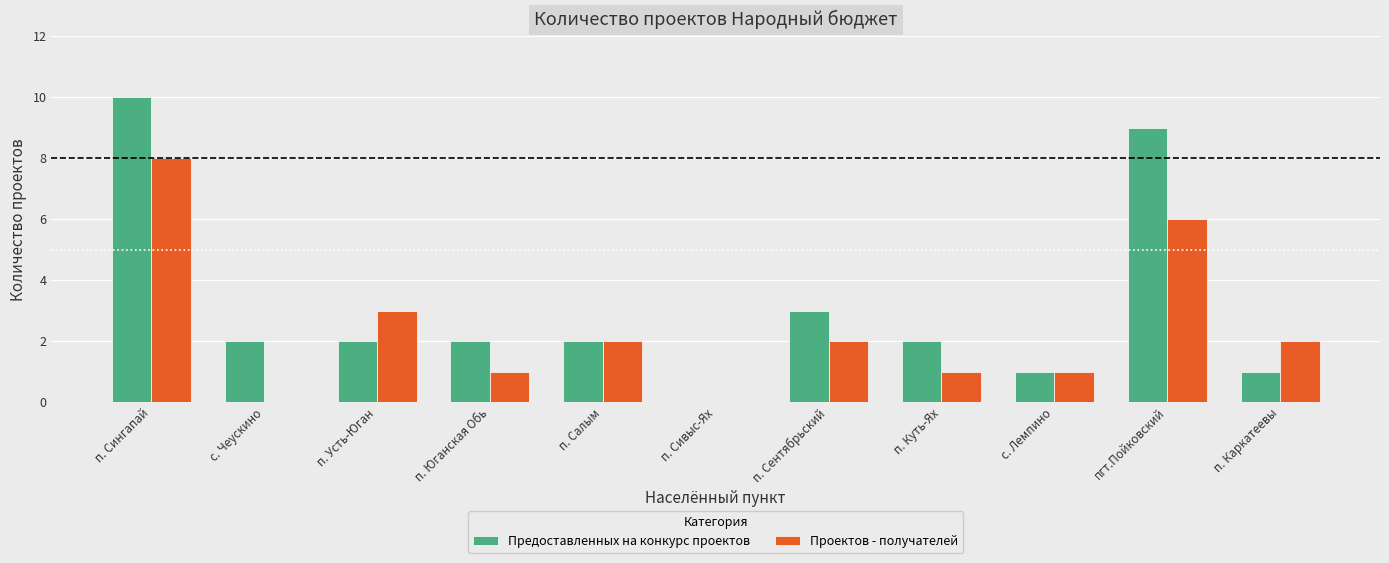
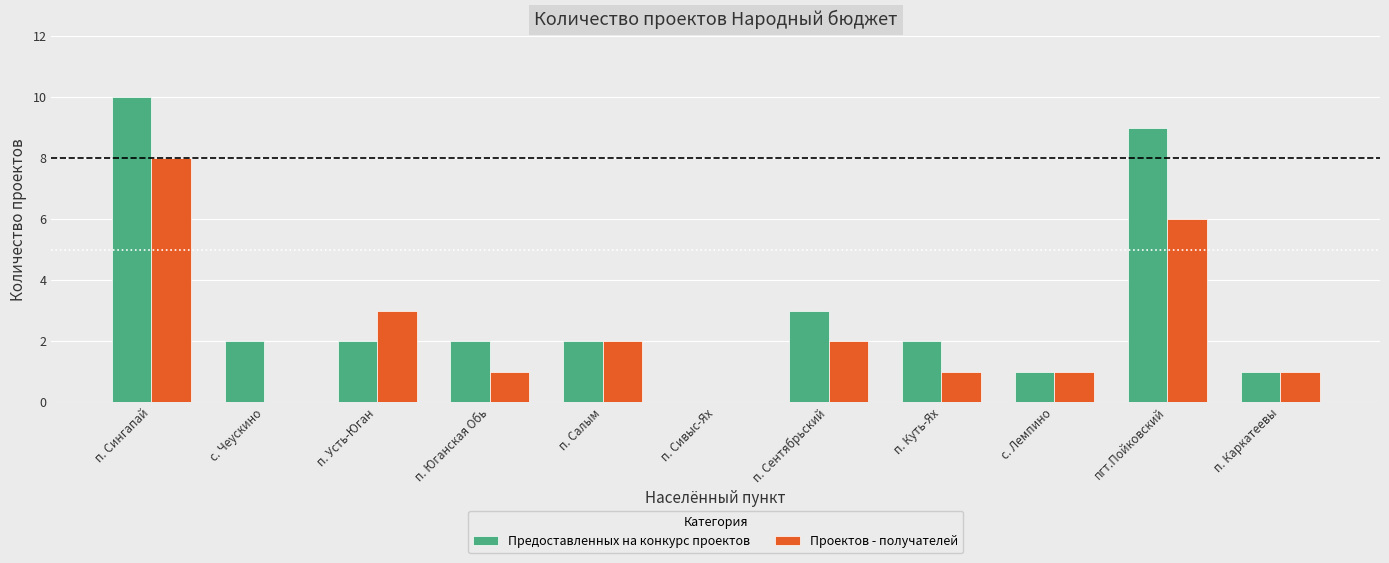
  {
    "Предоставленных на конкурс проектов": {
      "п. Сингапай": 10,
      "с. Чеускино": 2,
      "п. Усть-Юган": 2,
      "п. Юганская Обь": 2,
      "п. Салым": 2,
      "п. Сивыс-Ях": 0,
      "п. Сентябрьский": 3,
      "п. Куть-Ях": 2,
      "с. Лемпино": 1,
      "пгт.Пойковский": 9,
      "п. Каркатеевы": 1
    },
    "Проектов - получателей": {
      "п. Сингапай": 8,
      "с. Чеускино": 0,
      "п. Усть-Юган": 3,
      "п. Юганская Обь": 1,
      "п. Салым": 2,
      "п. Сивыс-Ях": 0,
      "п. Сентябрьский": 2,
      "п. Куть-Ях": 1,
      "с. Лемпино": 1,
      "пгт.Пойковский": 6,
-     "п. Каркатеевы": 2
+     "п. Каркатеевы": 1
    }
  }
